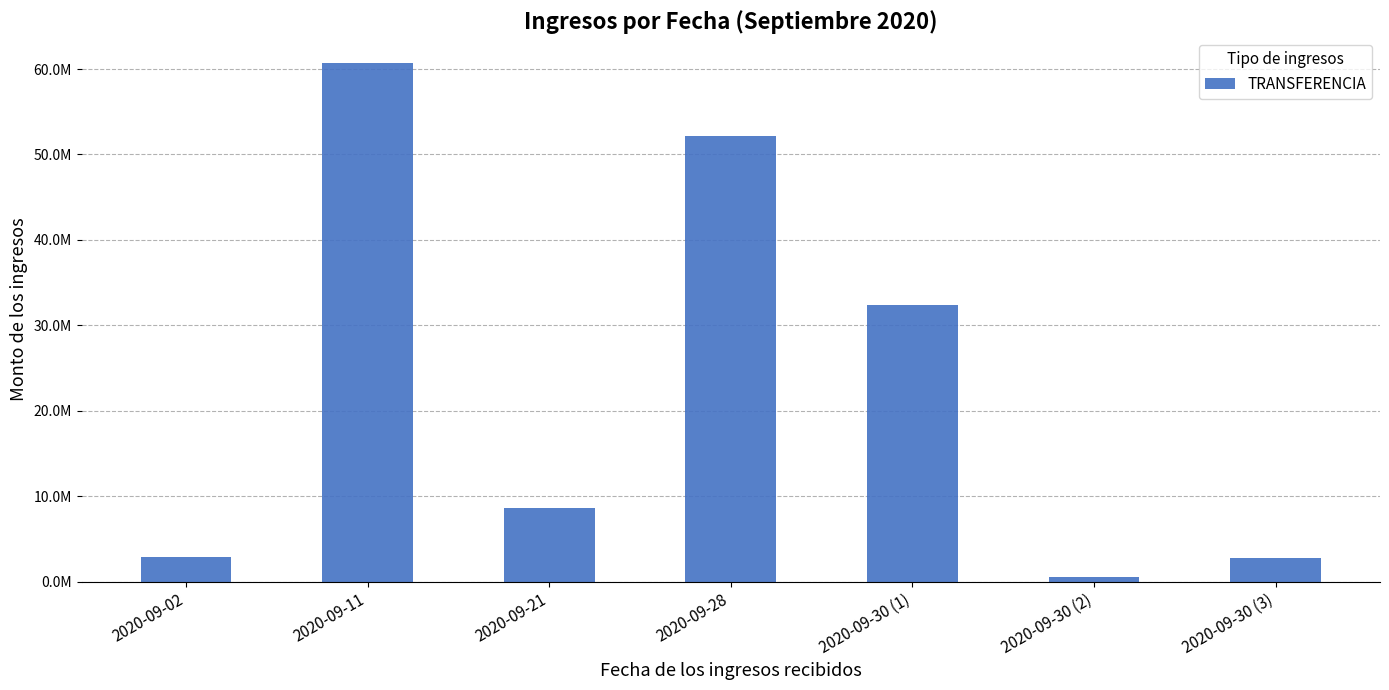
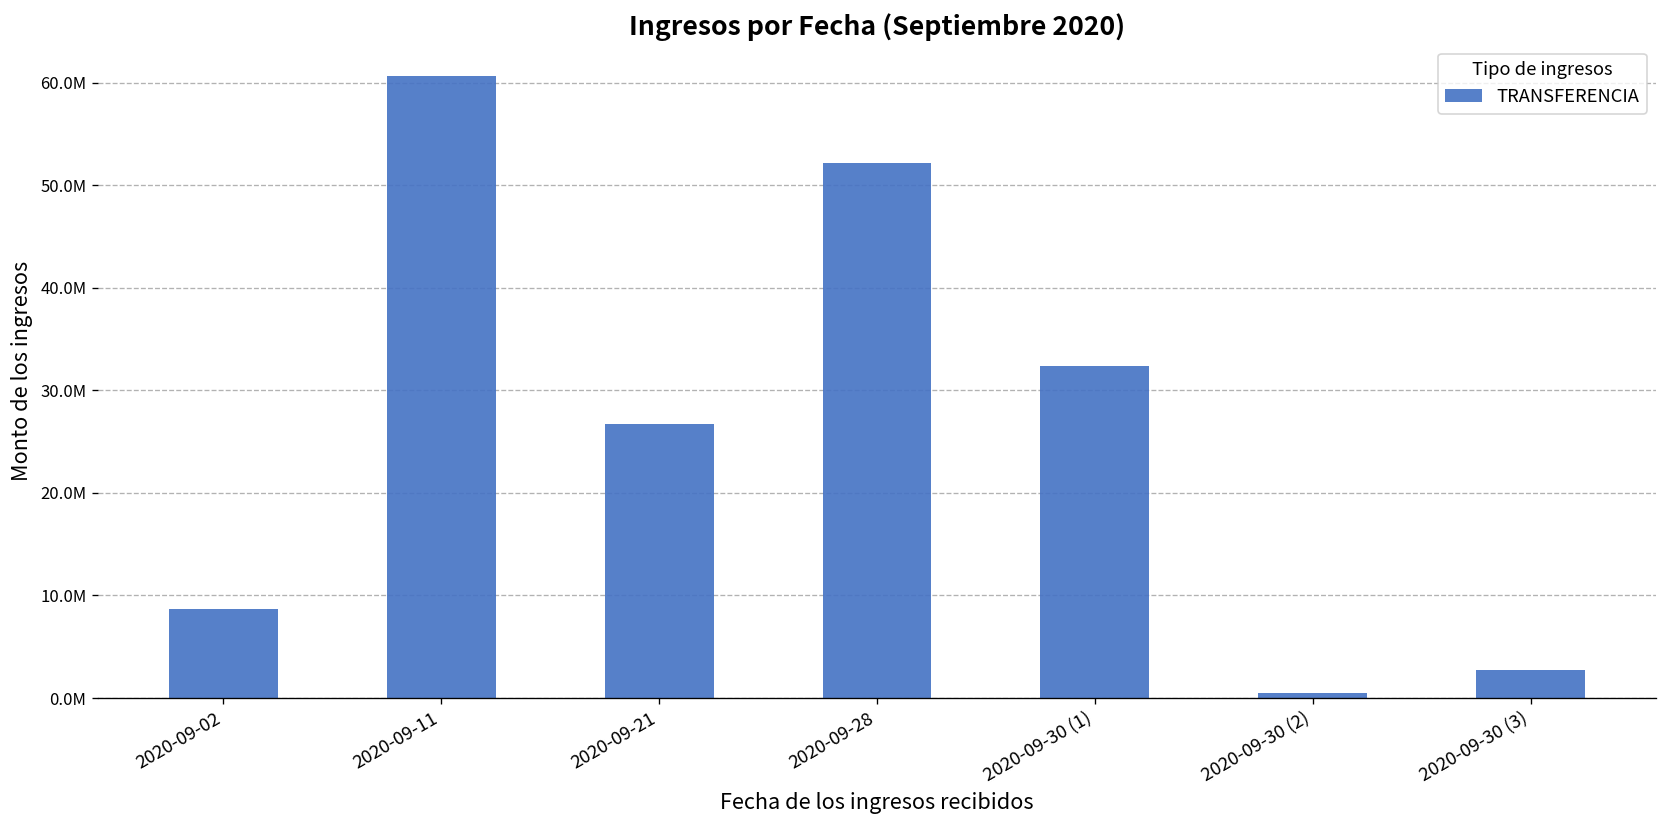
  {
-   "2020-09-02": 3000000,
+   "2020-09-02": 9000000,
    "2020-09-11": 61000000,
-   "2020-09-21": 9000000,
+   "2020-09-21": 27000000,
    "2020-09-28": 52000000,
    "2020-09-30 (1)": 32000000,
    "2020-09-30 (2)": 1000000,
    "2020-09-30 (3)": 3000000
  }
